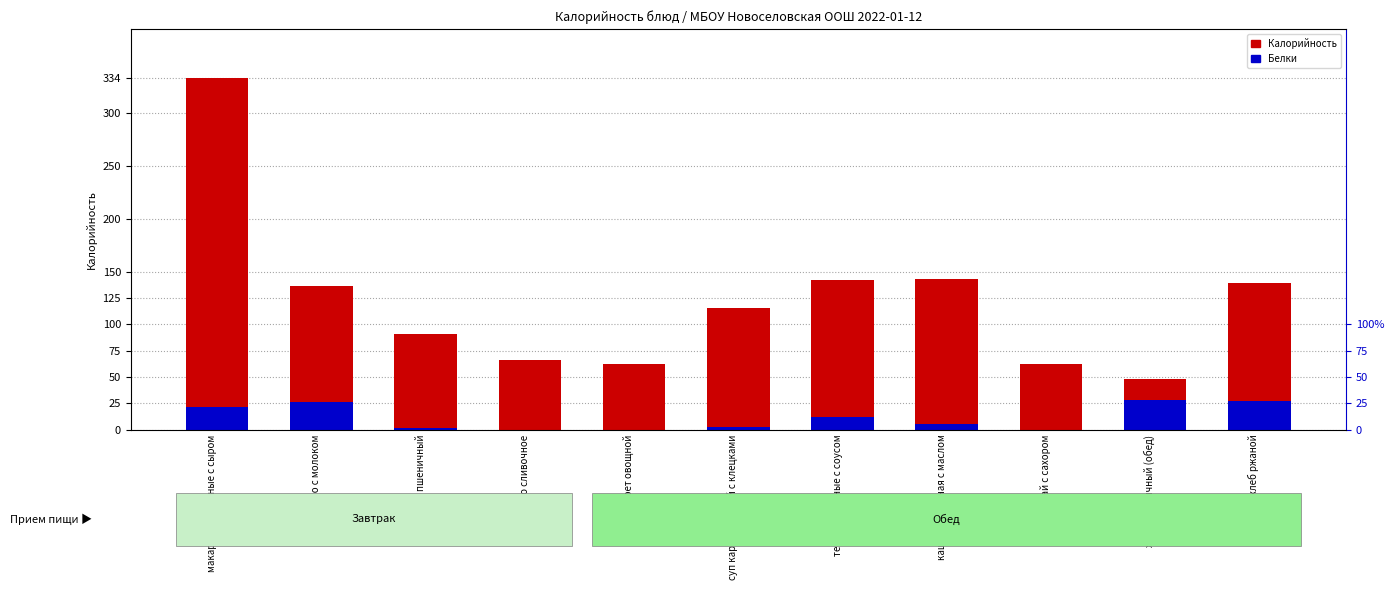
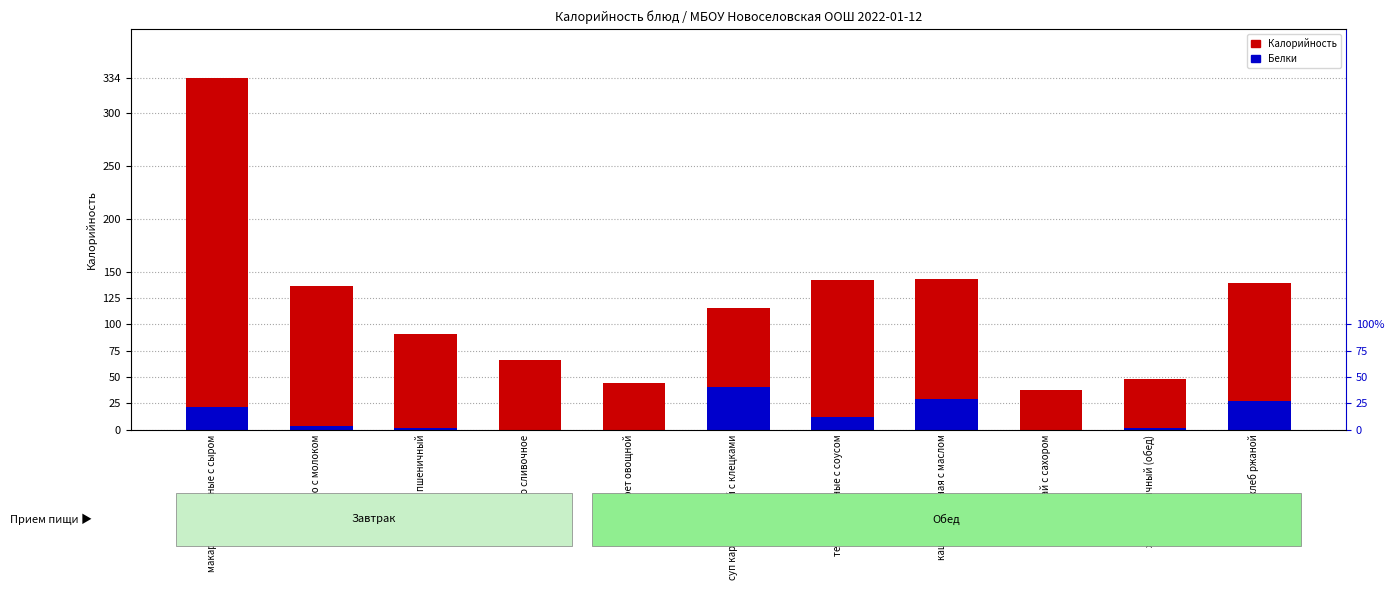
  {
    "Калорийность": {
      "макароны отварные с сыром": 334,
      "какао с молоком": 136,
      "хлеб пшеничный": 91,
      "масло сливочное": 66,
-     "винегрет овощной": 62,
+     "винегрет овощной": 44,
      "суп картофельный с клецками": 115,
      "тефтели мясные с соусом": 142,
      "каша пшеничная с маслом": 143,
-     "чай с сахором": 62,
+     "чай с сахором": 38,
      "хлеб пшеничный (обед)": 48,
      "хлеб ржаной": 139
    },
    "Белки": {
-     "какао с молоком": 26,
+     "какао с молоком": 4,
      "масло сливочное": 0,
      "винегрет овощной": 0,
-     "суп картофельный с клецками": 3,
-     "каша пшеничная с маслом": 5,
+     "суп картофельный с клецками": 41,
+     "каша пшеничная с маслом": 29,
      "чай с сахором": 0,
-     "хлеб пшеничный (обед)": 28
+     "хлеб пшеничный (обед)": 2
    }
  }
